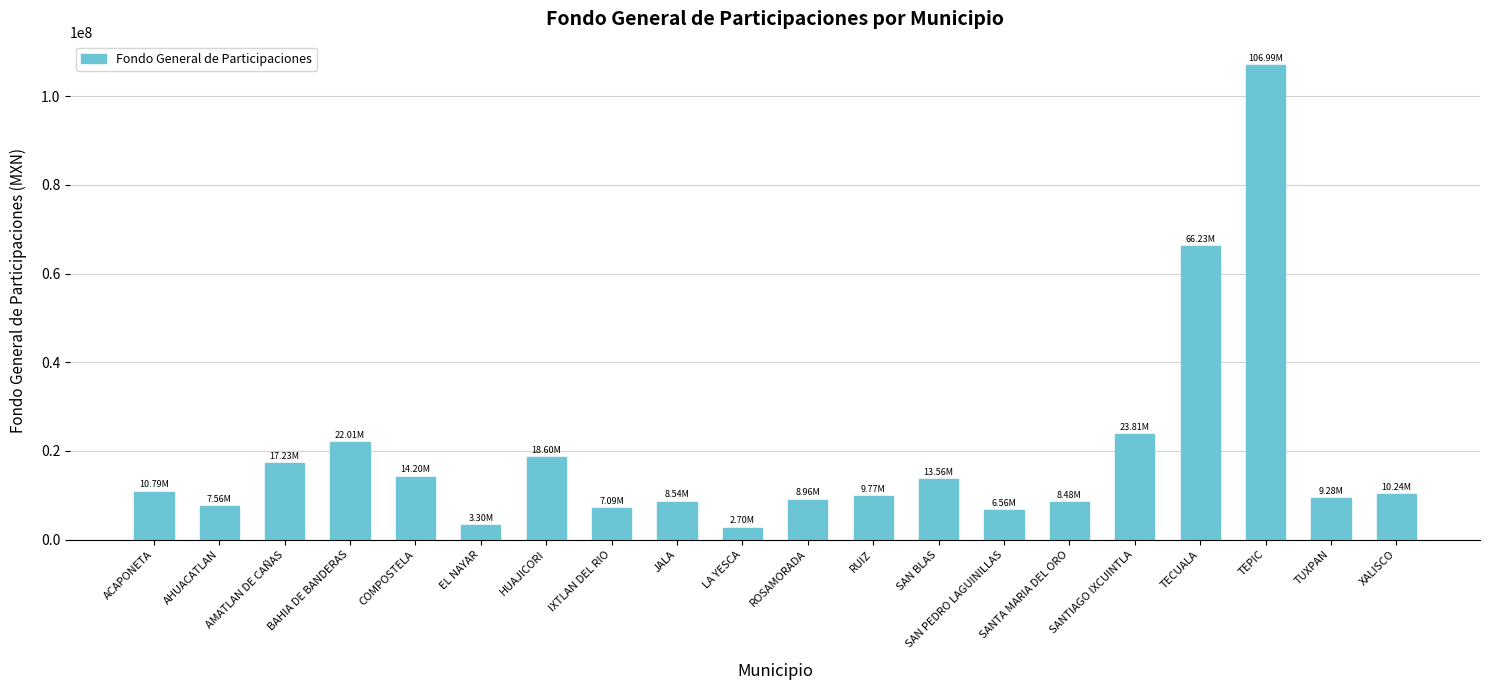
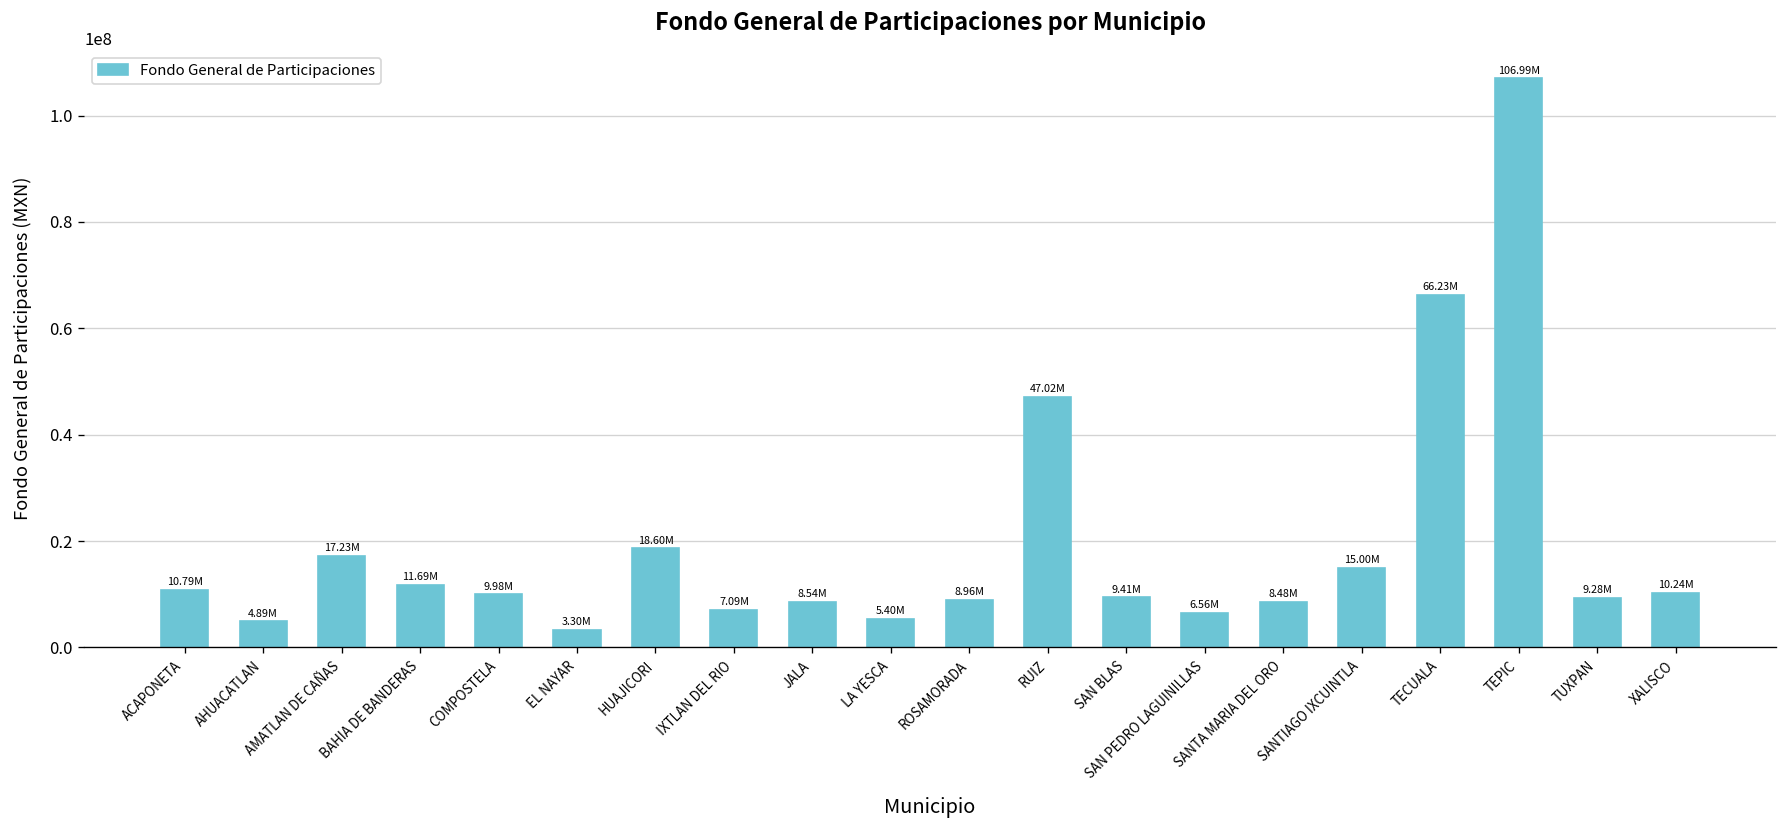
  {
    "ACAPONETA": "10.79M",
-   "AHUACATLAN": "7.56M",
+   "AHUACATLAN": "4.89M",
    "AMATLAN DE CAÑAS": "17.23M",
-   "BAHIA DE BANDERAS": "22.01M",
-   "COMPOSTELA": "14.20M",
+   "BAHIA DE BANDERAS": "11.69M",
+   "COMPOSTELA": "9.98M",
    "EL NAYAR": "3.30M",
    "HUAJICORI": "18.60M",
    "IXTLAN DEL RIO": "7.09M",
    "JALA": "8.54M",
-   "LA YESCA": "2.70M",
+   "LA YESCA": "5.40M",
    "ROSAMORADA": "8.96M",
-   "RUIZ": "9.77M",
-   "SAN BLAS": "13.56M",
+   "RUIZ": "47.02M",
+   "SAN BLAS": "9.41M",
    "SAN PEDRO LAGUINILLAS": "6.56M",
    "SANTA MARIA DEL ORO": "8.48M",
-   "SANTIAGO IXCUINTLA": "23.81M",
+   "SANTIAGO IXCUINTLA": "15.00M",
    "TECUALA": "66.23M",
    "TEPIC": "106.99M",
    "TUXPAN": "9.28M",
    "XALISCO": "10.24M"
  }
